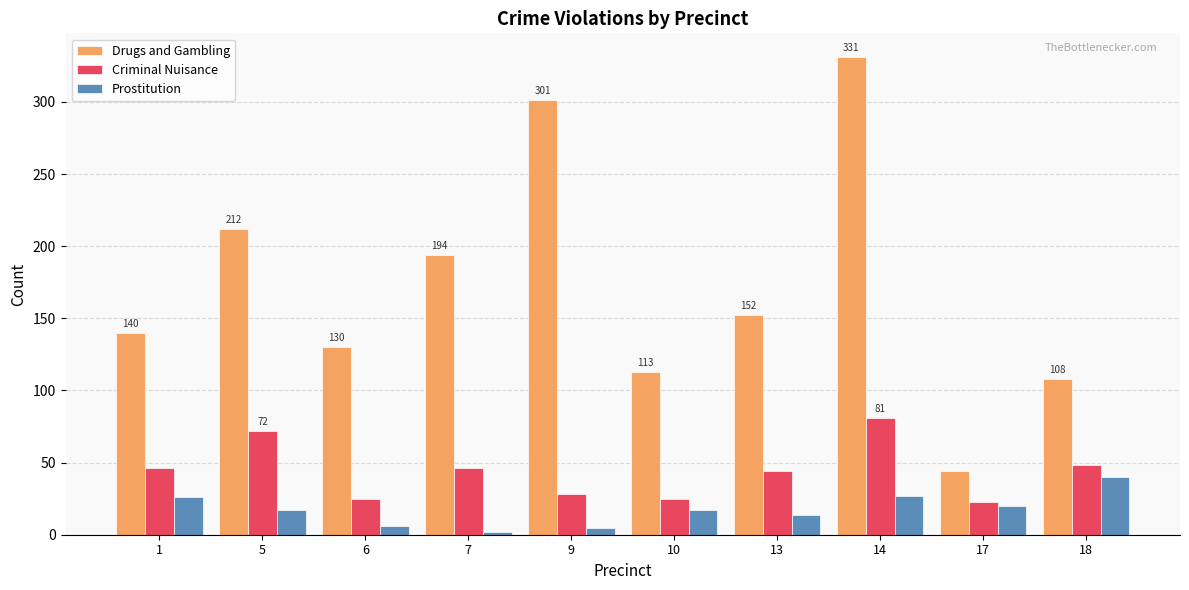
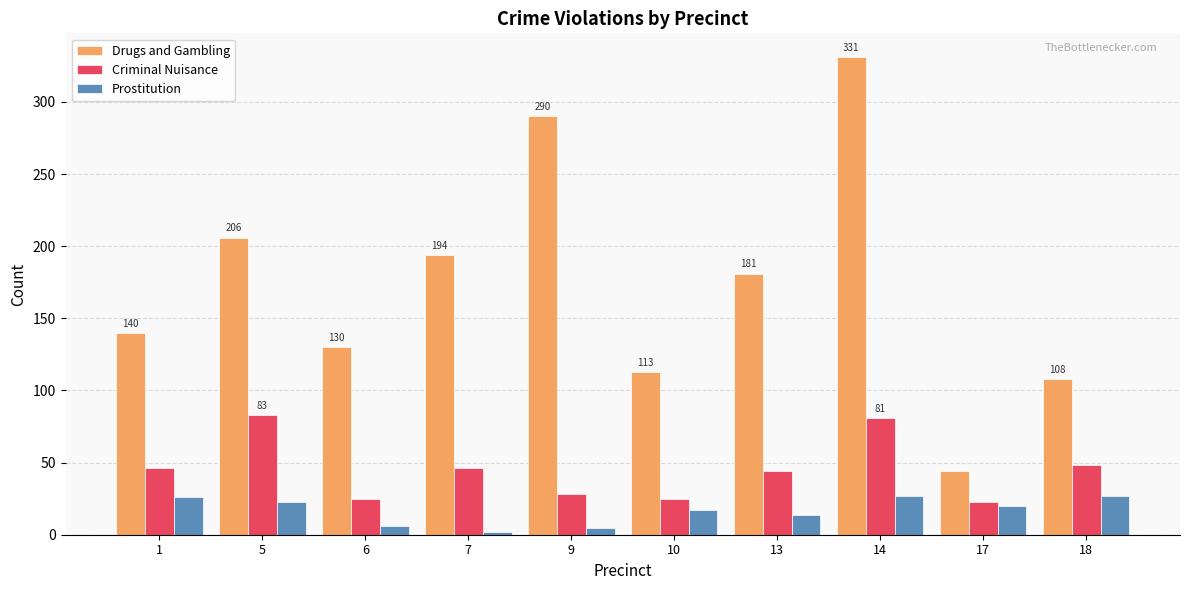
  {
    "Drugs and Gambling": {
      "1": 140,
-     "5": 212,
+     "5": 206,
      "6": 130,
      "7": 194,
-     "9": 301,
+     "9": 290,
      "10": 113,
-     "13": 152,
+     "13": 181,
      "14": 331,
      "18": 108
    },
    "Criminal Nuisance": {
-     "5": 72,
+     "5": 83,
      "14": 81
    },
    "Prostitution": {
      "1": 26,
-     "5": 17,
+     "5": 23,
      "6": 6,
      "7": 2,
      "9": 5,
      "10": 17,
      "13": 14,
      "14": 27,
      "17": 20,
-     "18": 40
+     "18": 27
    }
  }
